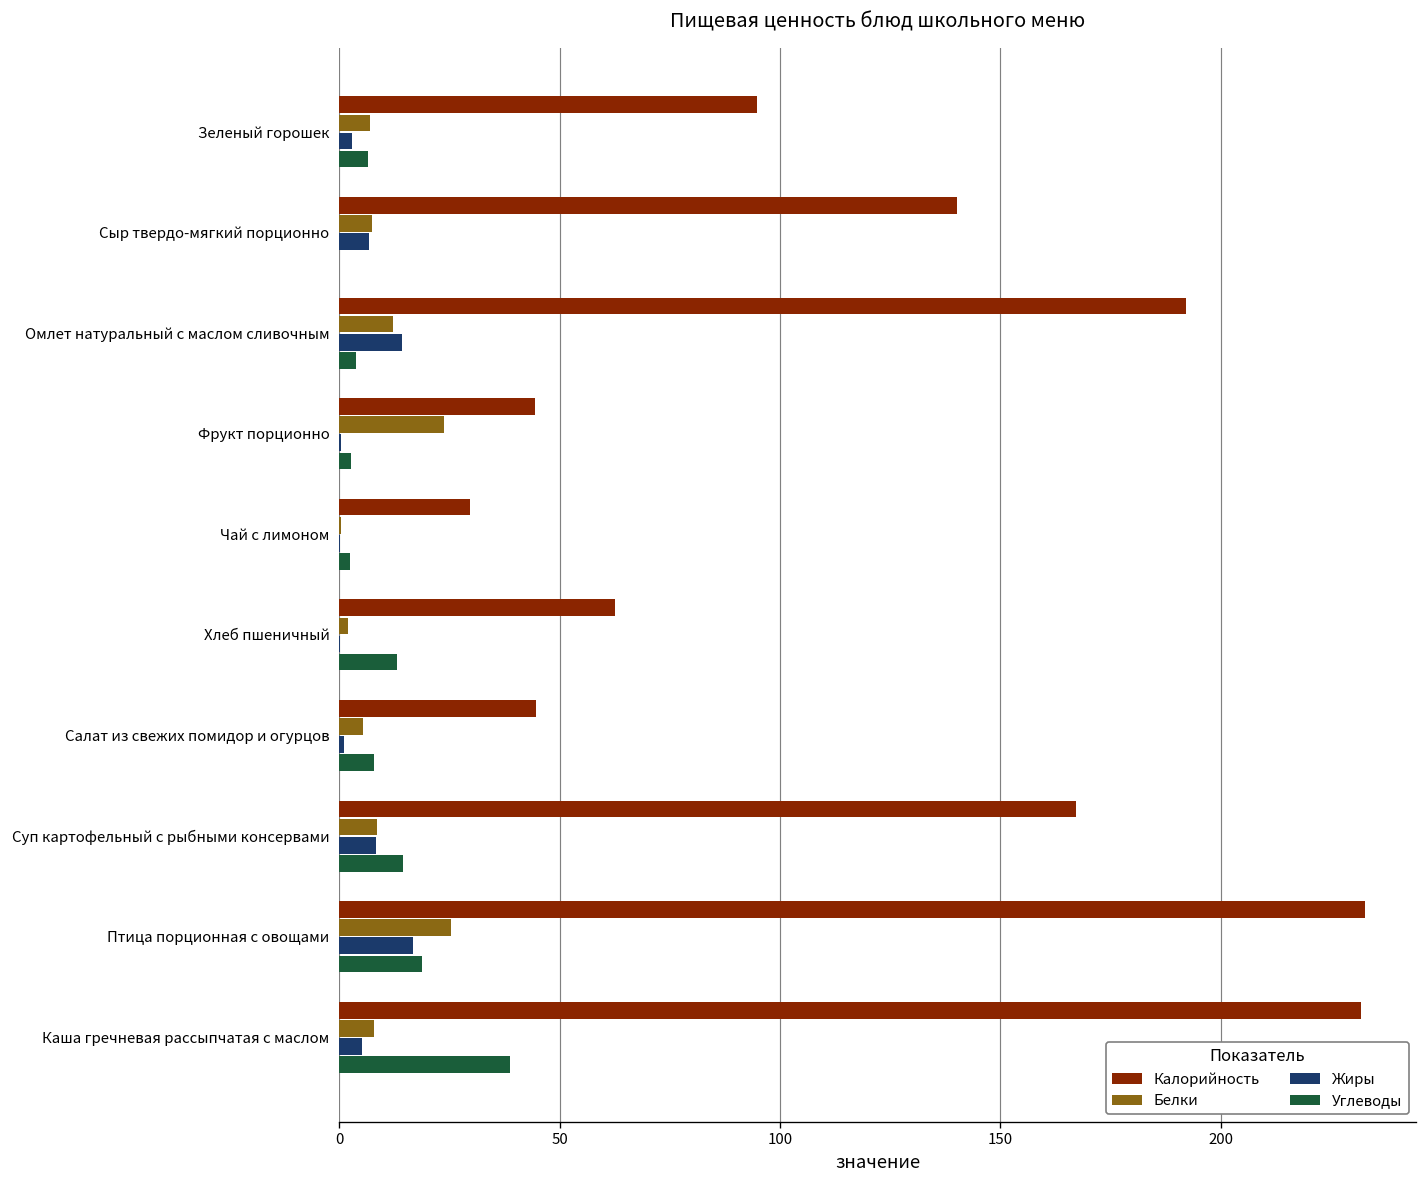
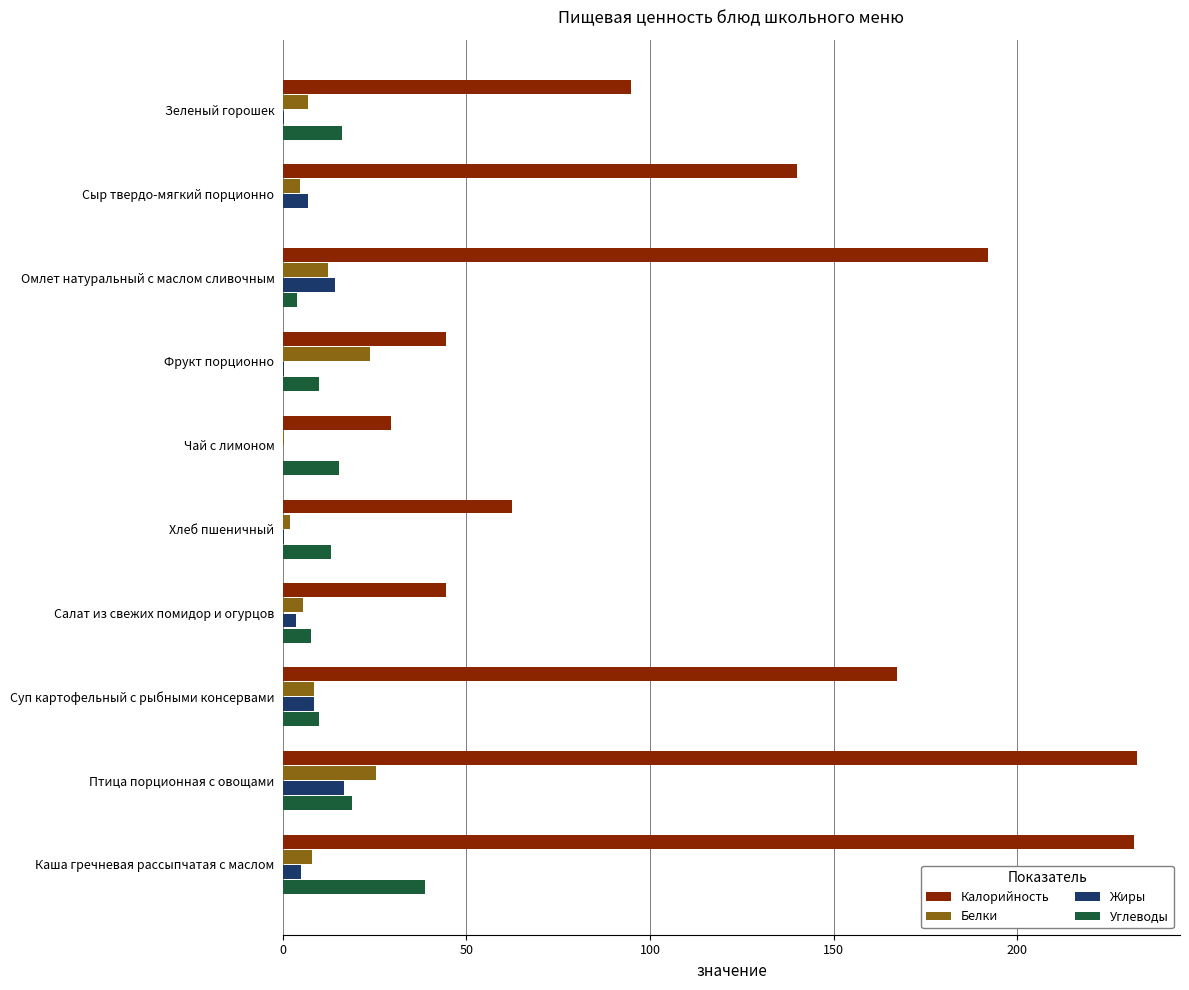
  {
    "Калорийность": {
      "Зеленый горошек": 95,
      "Сыр твердо-мягкий порционно": 140,
      "Омлет натуральный с маслом сливочным": 192,
      "Фрукт порционно": 44,
      "Чай с лимоном": 30,
      "Хлеб пшеничный": 63,
      "Салат из свежих помидор и огурцов": 45,
      "Суп картофельный с рыбными консервами": 167,
      "Птица порционная с овощами": 233,
      "Каша гречневая рассыпчатая с маслом": 232
    },
    "Белки": {
      "Зеленый горошек": 7,
-     "Сыр твердо-мягкий порционно": 8,
+     "Сыр твердо-мягкий порционно": 5,
      "Омлет натуральный с маслом сливочным": 12,
      "Фрукт порционно": 24,
      "Хлеб пшеничный": 2,
      "Салат из свежих помидор и огурцов": 5,
      "Суп картофельный с рыбными консервами": 9,
      "Птица порционная с овощами": 25,
      "Каша гречневая рассыпчатая с маслом": 8
    },
    "Жиры": {
-     "Зеленый горошек": 3,
+     "Зеленый горошек": 0,
      "Сыр твердо-мягкий порционно": 7,
      "Омлет натуральный с маслом сливочным": 14,
-     "Салат из свежих помидор и огурцов": 1,
+     "Салат из свежих помидор и огурцов": 4,
      "Суп картофельный с рыбными консервами": 8,
      "Птица порционная с овощами": 17,
      "Каша гречневая рассыпчатая с маслом": 5
    },
    "Углеводы": {
-     "Зеленый горошек": 6,
+     "Зеленый горошек": 16,
      "Омлет натуральный с маслом сливочным": 4,
-     "Фрукт порционно": 3,
-     "Чай с лимоном": 2,
+     "Фрукт порционно": 10,
+     "Чай с лимоном": 15,
      "Хлеб пшеничный": 13,
      "Салат из свежих помидор и огурцов": 8,
-     "Суп картофельный с рыбными консервами": 14,
+     "Суп картофельный с рыбными консервами": 10,
      "Птица порционная с овощами": 19,
      "Каша гречневая рассыпчатая с маслом": 39
    }
  }
